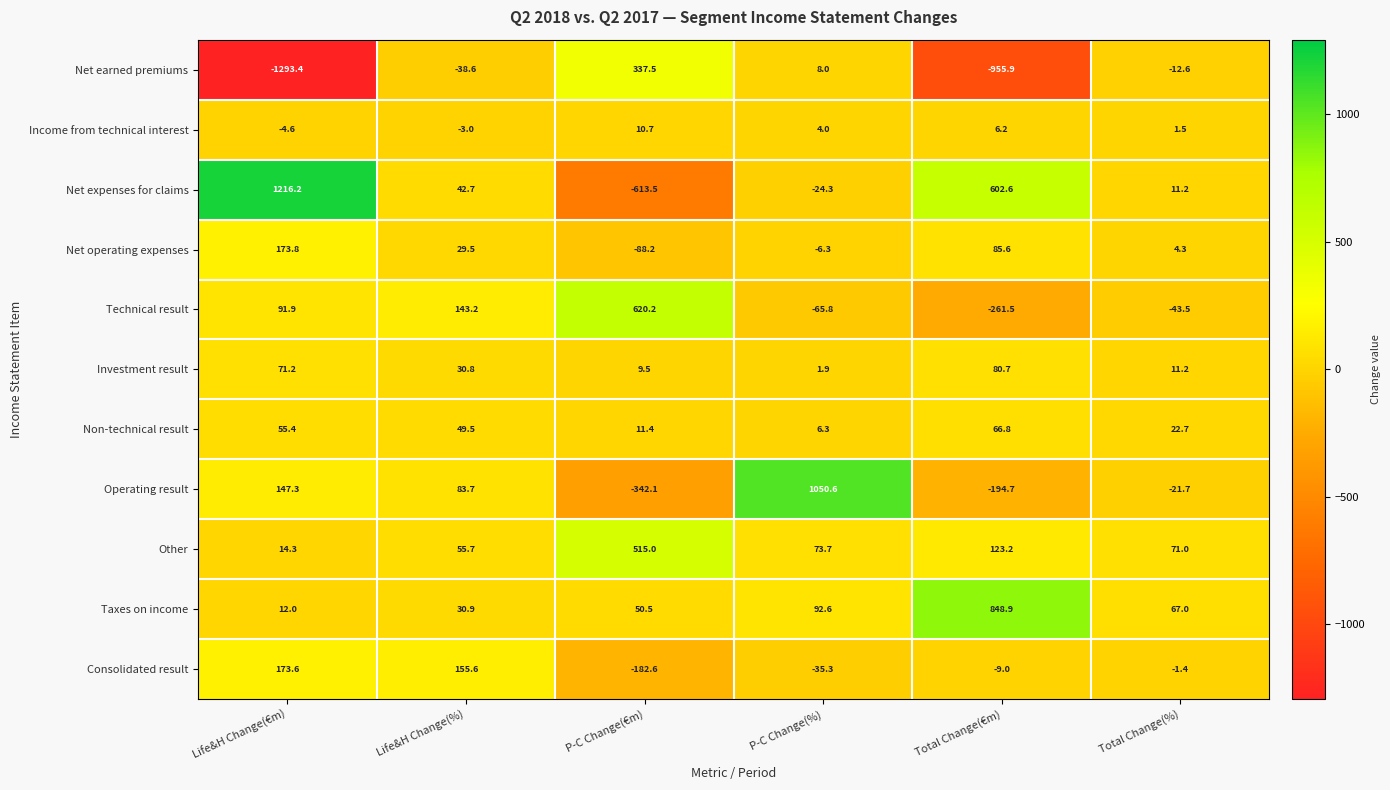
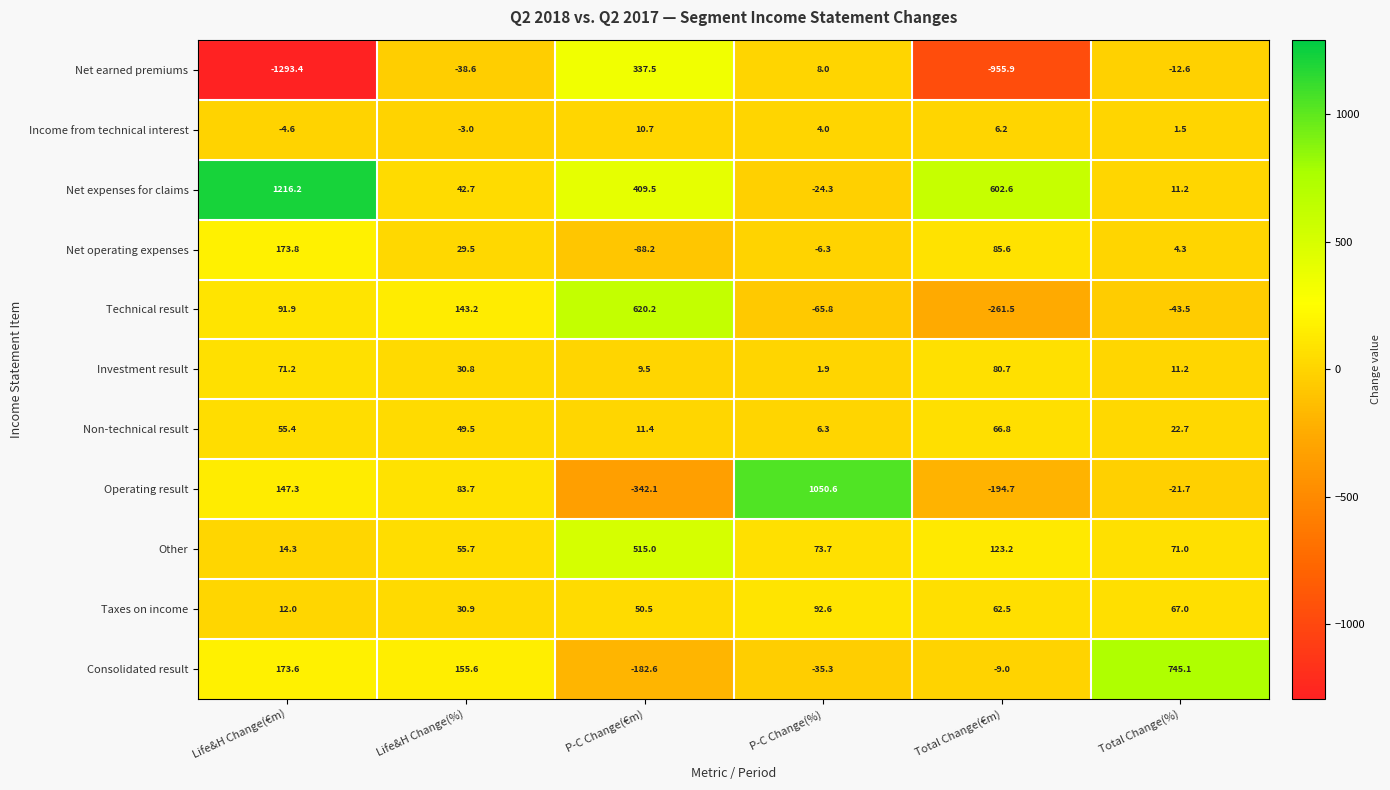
  {
    "Net earned premiums": {
      "Life&H Change(€m)": -1293.4,
      "Life&H Change(%)": -38.6,
      "P-C Change(€m)": 337.5,
      "P-C Change(%)": 8.0,
      "Total Change(€m)": -955.9,
      "Total Change(%)": -12.6
    },
    "Income from technical interest": {
      "Life&H Change(€m)": -4.6,
      "Life&H Change(%)": -3.0,
      "P-C Change(€m)": 10.7,
      "P-C Change(%)": 4.0,
      "Total Change(€m)": 6.2,
      "Total Change(%)": 1.5
    },
    "Net expenses for claims": {
      "Life&H Change(€m)": 1216.2,
      "Life&H Change(%)": 42.7,
-     "P-C Change(€m)": -613.5,
+     "P-C Change(€m)": 409.5,
      "P-C Change(%)": -24.3,
      "Total Change(€m)": 602.6,
      "Total Change(%)": 11.2
    },
    "Net operating expenses": {
      "Life&H Change(€m)": 173.8,
      "Life&H Change(%)": 29.5,
      "P-C Change(€m)": -88.2,
      "P-C Change(%)": -6.3,
      "Total Change(€m)": 85.6,
      "Total Change(%)": 4.3
    },
    "Technical result": {
      "Life&H Change(€m)": 91.9,
      "Life&H Change(%)": 143.2,
      "P-C Change(€m)": 620.2,
      "P-C Change(%)": -65.8,
      "Total Change(€m)": -261.5,
      "Total Change(%)": -43.5
    },
    "Investment result": {
      "Life&H Change(€m)": 71.2,
      "Life&H Change(%)": 30.8,
      "P-C Change(€m)": 9.5,
      "P-C Change(%)": 1.9,
      "Total Change(€m)": 80.7,
      "Total Change(%)": 11.2
    },
    "Non-technical result": {
      "Life&H Change(€m)": 55.4,
      "Life&H Change(%)": 49.5,
      "P-C Change(€m)": 11.4,
      "P-C Change(%)": 6.3,
      "Total Change(€m)": 66.8,
      "Total Change(%)": 22.7
    },
    "Operating result": {
      "Life&H Change(€m)": 147.3,
      "Life&H Change(%)": 83.7,
      "P-C Change(€m)": -342.1,
      "P-C Change(%)": 1050.6,
      "Total Change(€m)": -194.7,
      "Total Change(%)": -21.7
    },
    "Other": {
      "Life&H Change(€m)": 14.3,
      "Life&H Change(%)": 55.7,
      "P-C Change(€m)": 515.0,
      "P-C Change(%)": 73.7,
      "Total Change(€m)": 123.2,
      "Total Change(%)": 71.0
    },
    "Taxes on income": {
      "Life&H Change(€m)": 12.0,
      "Life&H Change(%)": 30.9,
      "P-C Change(€m)": 50.5,
      "P-C Change(%)": 92.6,
-     "Total Change(€m)": 848.9,
+     "Total Change(€m)": 62.5,
      "Total Change(%)": 67.0
    },
    "Consolidated result": {
      "Life&H Change(€m)": 173.6,
      "Life&H Change(%)": 155.6,
      "P-C Change(€m)": -182.6,
      "P-C Change(%)": -35.3,
      "Total Change(€m)": -9.0,
-     "Total Change(%)": -1.4
+     "Total Change(%)": 745.1
    }
  }
